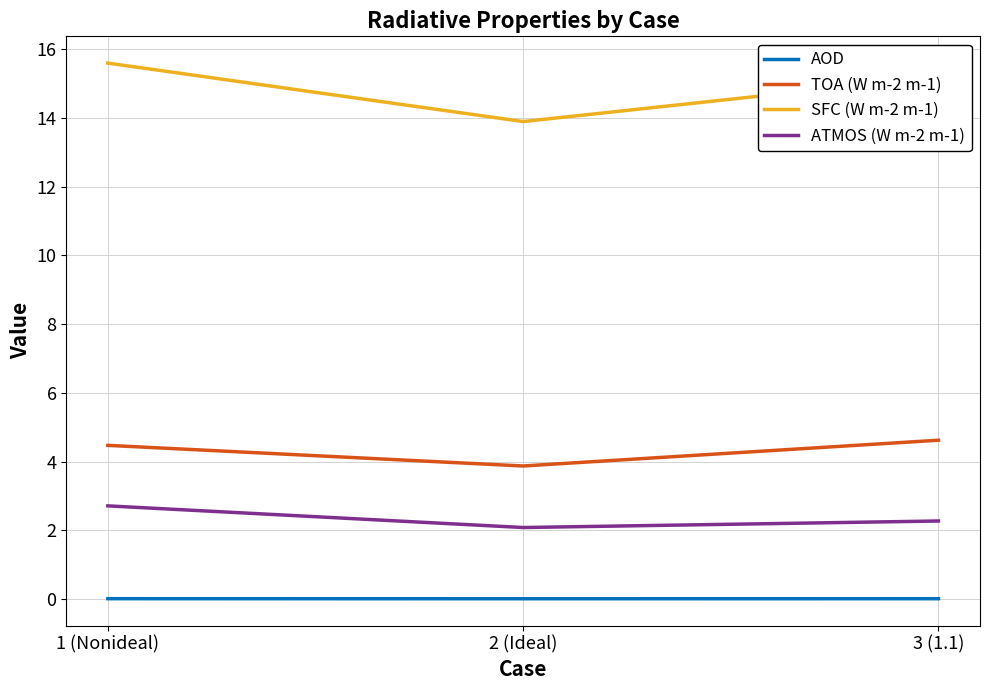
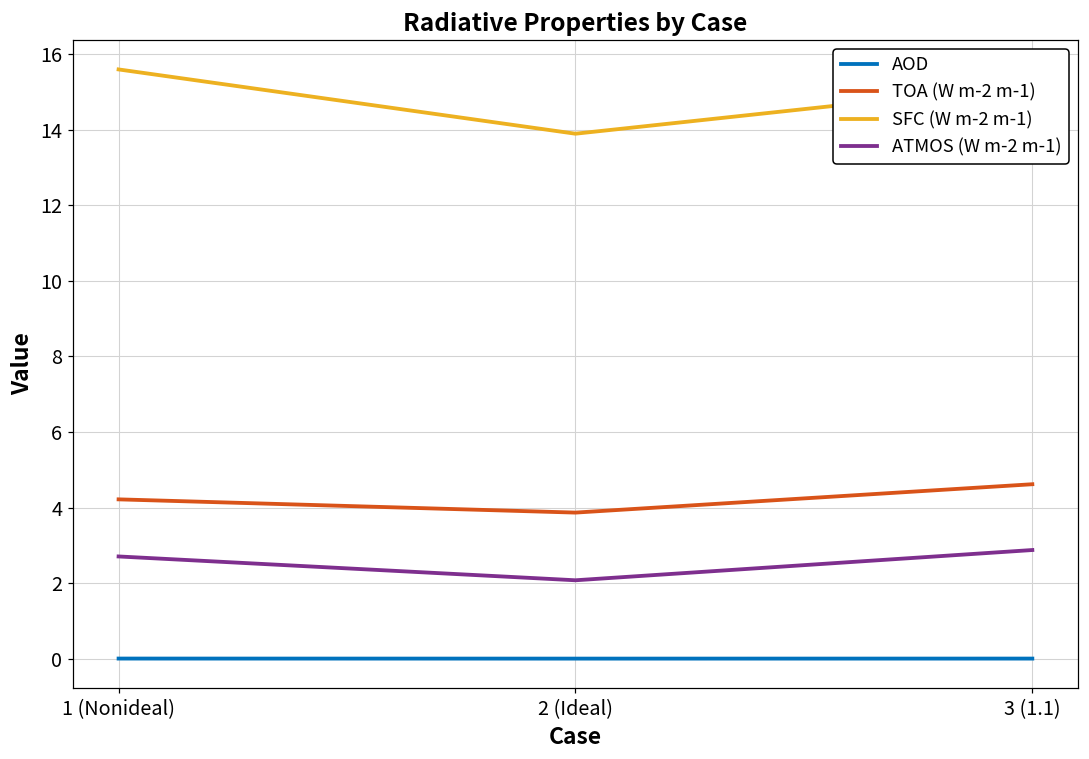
  {
    "AOD": {
      "1 (Nonideal)": 0.0,
      "2 (Ideal)": 0.0,
      "3 (1.1)": 0.0
    },
    "TOA (W m-2 m-1)": {
-     "1 (Nonideal)": 4.5,
+     "1 (Nonideal)": 4.2,
      "2 (Ideal)": 3.9,
      "3 (1.1)": 4.6
    },
    "SFC (W m-2 m-1)": {
      "1 (Nonideal)": 15.6,
      "2 (Ideal)": 13.9
    },
    "ATMOS (W m-2 m-1)": {
      "1 (Nonideal)": 2.7,
      "2 (Ideal)": 2.1,
-     "3 (1.1)": 2.3
+     "3 (1.1)": 2.9
    }
  }
